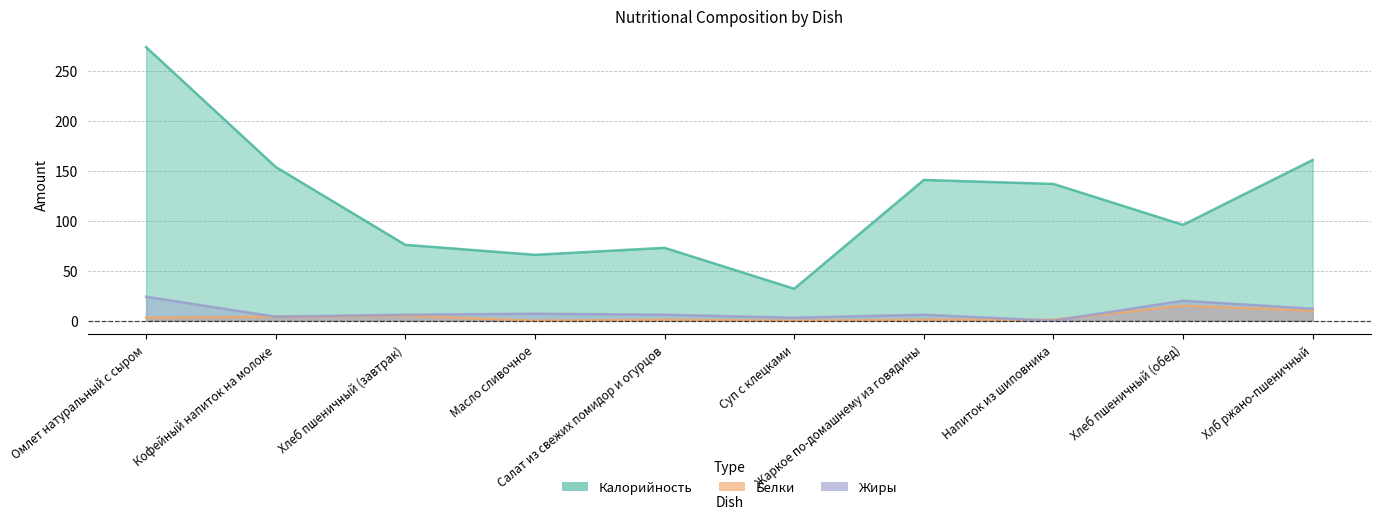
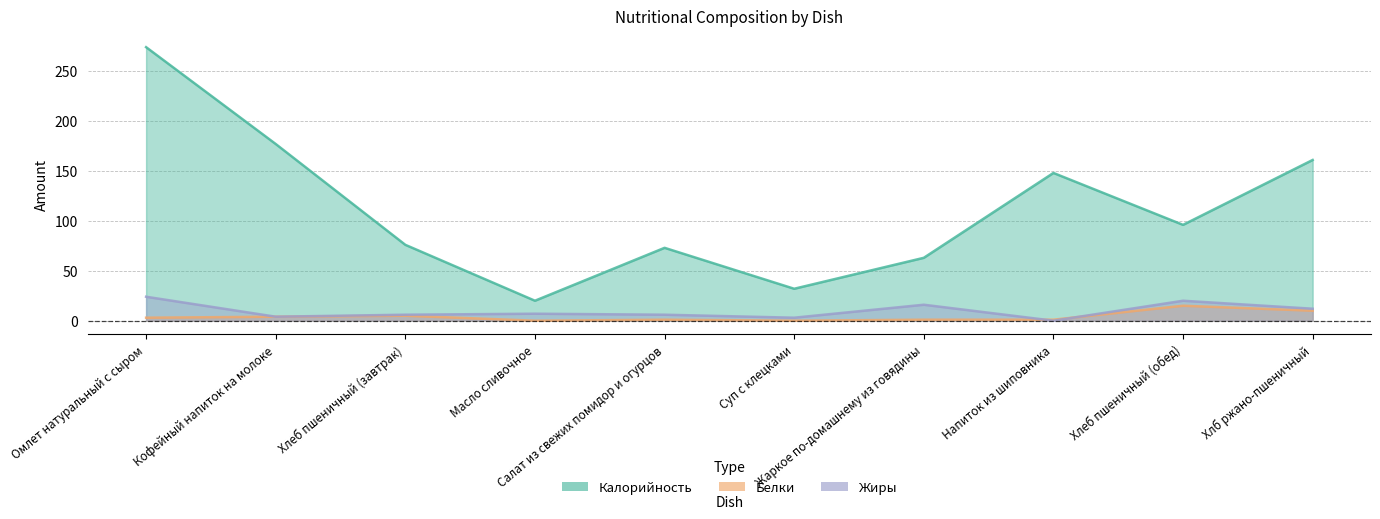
  {
    "Калорийность": {
      "Омлет натуральный с сыром": 270,
-     "Кофейный напиток на молоке": 150,
+     "Кофейный напиток на молоке": 180,
      "Хлеб пшеничный (завтрак)": 80,
-     "Масло сливочное": 70,
+     "Масло сливочное": 20,
      "Салат из свежих помидор и огурцов": 70,
      "Суп с клецками": 30,
-     "Жаркое по-домашнему из говядины": 140,
-     "Напиток из шиповника": 140,
+     "Жаркое по-домашнему из говядины": 60,
+     "Напиток из шиповника": 150,
      "Хлеб пшеничный (обед)": 100,
      "Хлб ржано-пшеничный": 160
    },
    "Белки": {
      "Омлет натуральный с сыром": 0,
      "Масло сливочное": 0,
      "Салат из свежих помидор и огурцов": 0,
      "Суп с клецками": 0,
      "Жаркое по-домашнему из говядины": 0,
      "Хлеб пшеничный (обед)": 20
    },
    "Жиры": {
      "Омлет натуральный с сыром": 20,
      "Масло сливочное": 10,
      "Салат из свежих помидор и огурцов": 10,
      "Суп с клецками": 0,
-     "Жаркое по-домашнему из говядины": 10,
+     "Жаркое по-домашнему из говядины": 20,
      "Хлеб пшеничный (обед)": 20
    }
  }
